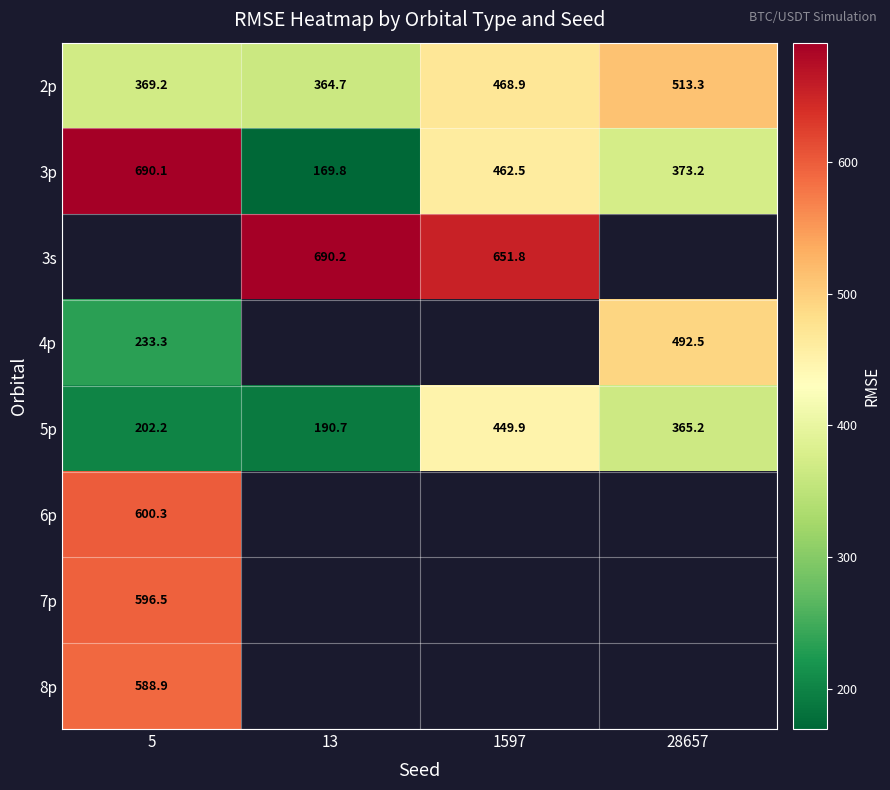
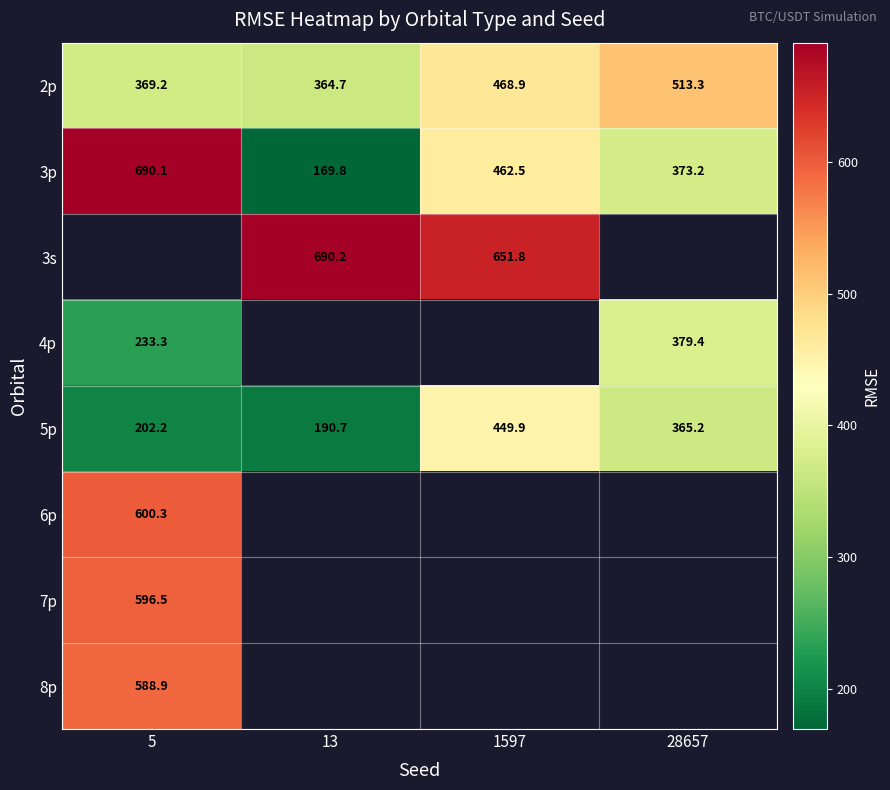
  {
    "2p": {
      "5": 369.2,
      "13": 364.7,
      "1597": 468.9,
      "28657": 513.3
    },
    "3p": {
      "5": 690.1,
      "13": 169.8,
      "1597": 462.5,
      "28657": 373.2
    },
    "3s": {
      "13": 690.2,
      "1597": 651.8
    },
    "4p": {
      "5": 233.3,
-     "28657": 492.5
+     "28657": 379.4
    },
    "5p": {
      "5": 202.2,
      "13": 190.7,
      "1597": 449.9,
      "28657": 365.2
    },
    "6p": {
      "5": 600.3
    },
    "7p": {
      "5": 596.5
    },
    "8p": {
      "5": 588.9
    }
  }
